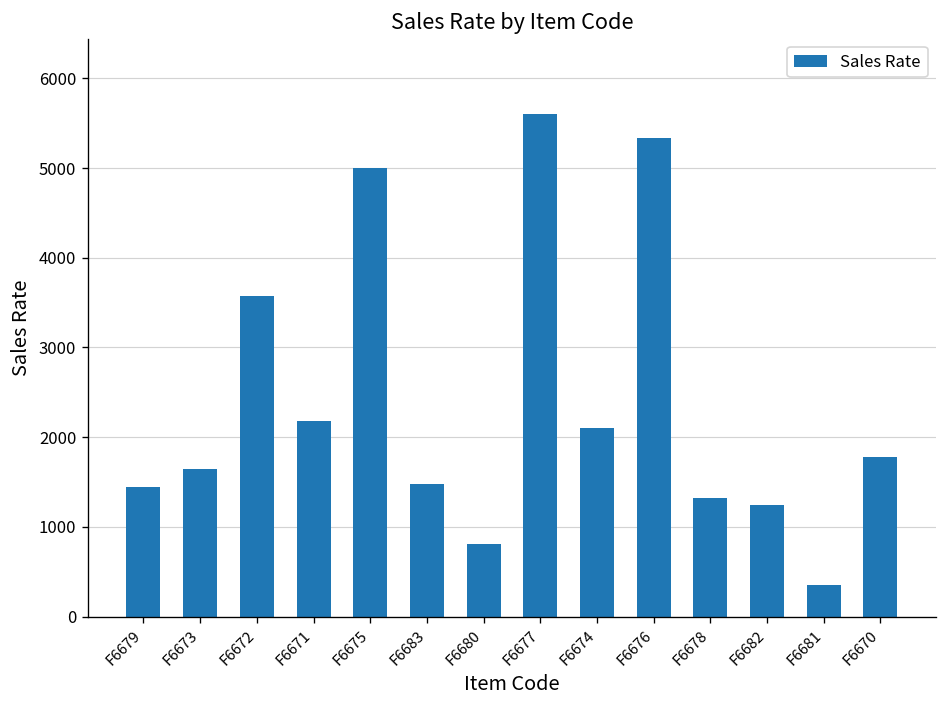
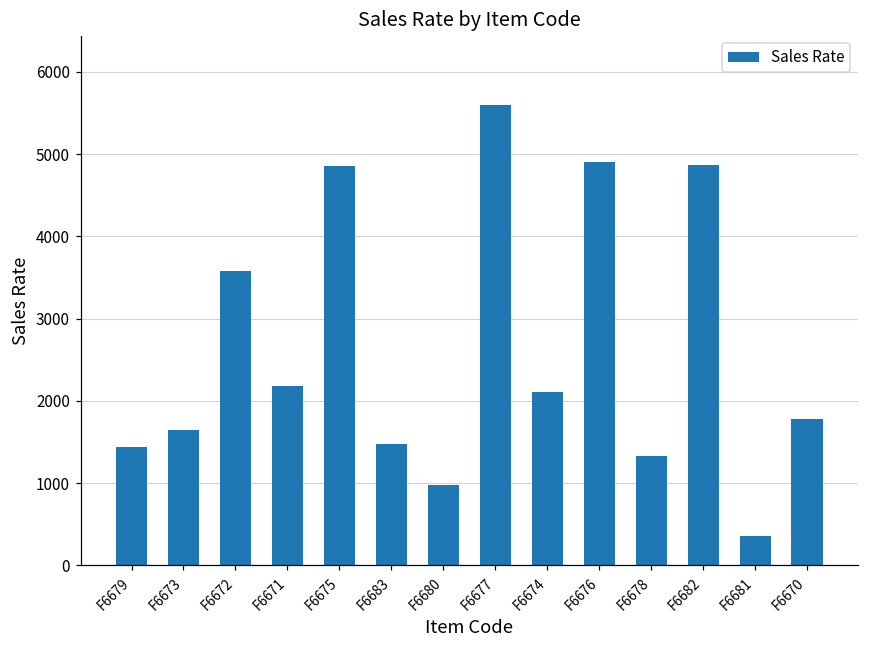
  {
    "F6679": 1400,
    "F6673": 1700,
    "F6672": 3600,
    "F6671": 2200,
-   "F6675": 5000,
+   "F6675": 4900,
    "F6683": 1500,
-   "F6680": 800,
+   "F6680": 1000,
    "F6677": 5600,
    "F6674": 2100,
-   "F6676": 5300,
+   "F6676": 4900,
    "F6678": 1300,
-   "F6682": 1200,
+   "F6682": 4900,
    "F6681": 400,
    "F6670": 1800
  }
